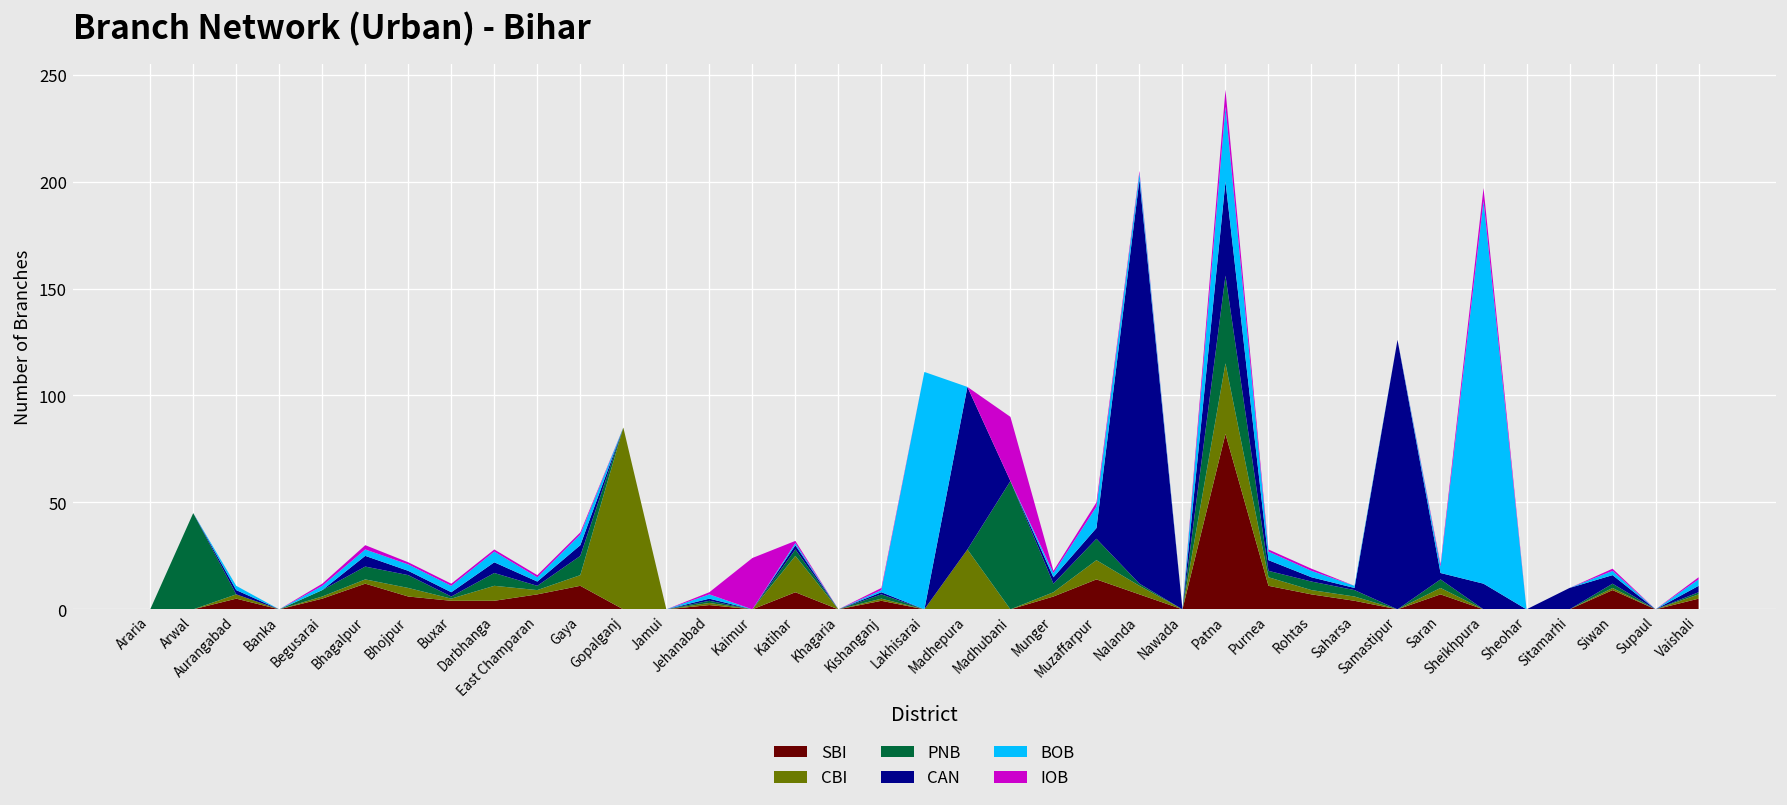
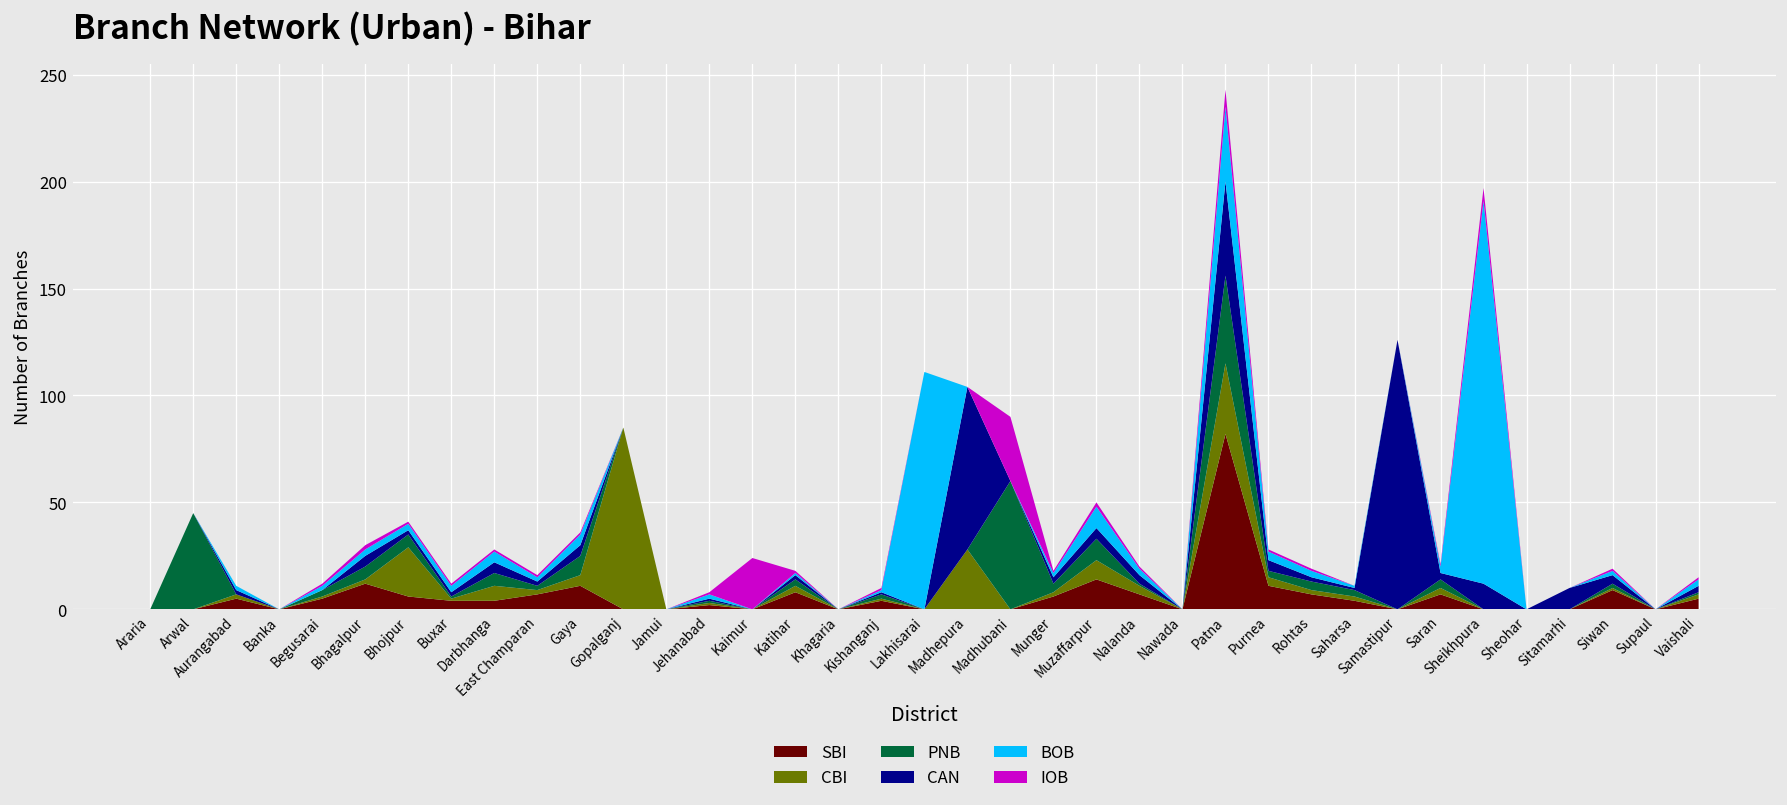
  {
    "CBI": {
-     "Bhojpur": 4,
-     "Katihar": 17
+     "Bhojpur": 23,
+     "Katihar": 3
    },
    "CAN": {
-     "Nalanda": 189
+     "Nalanda": 4
    },
    "IOB": {
      "Bhagalpur": 2,
      "Kaimur": 24,
      "Madhubani": 30,
      "Muzaffarpur": 2,
      "Patna": 8,
      "Sheikhpura": 6
    }
  }
